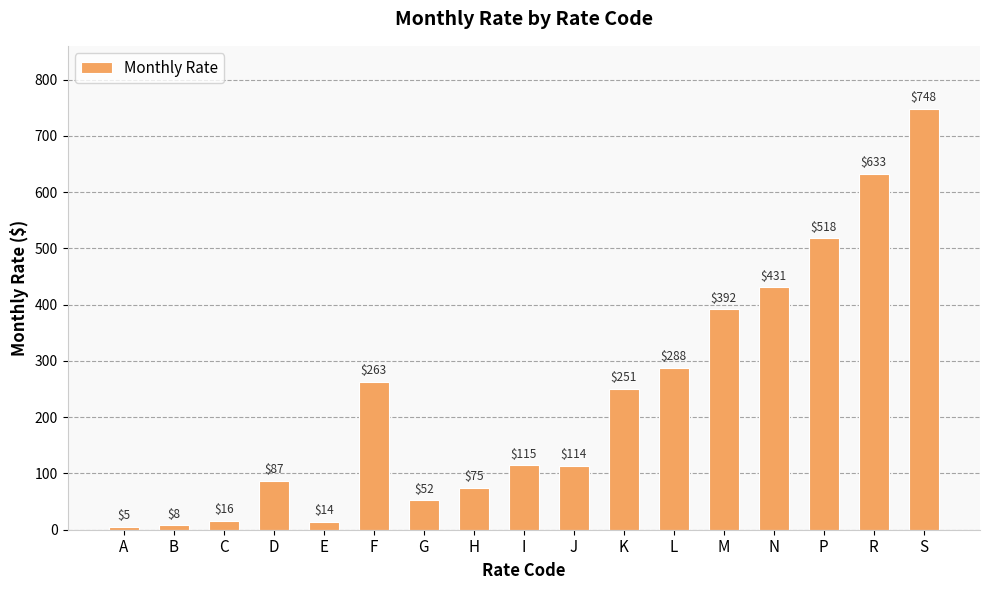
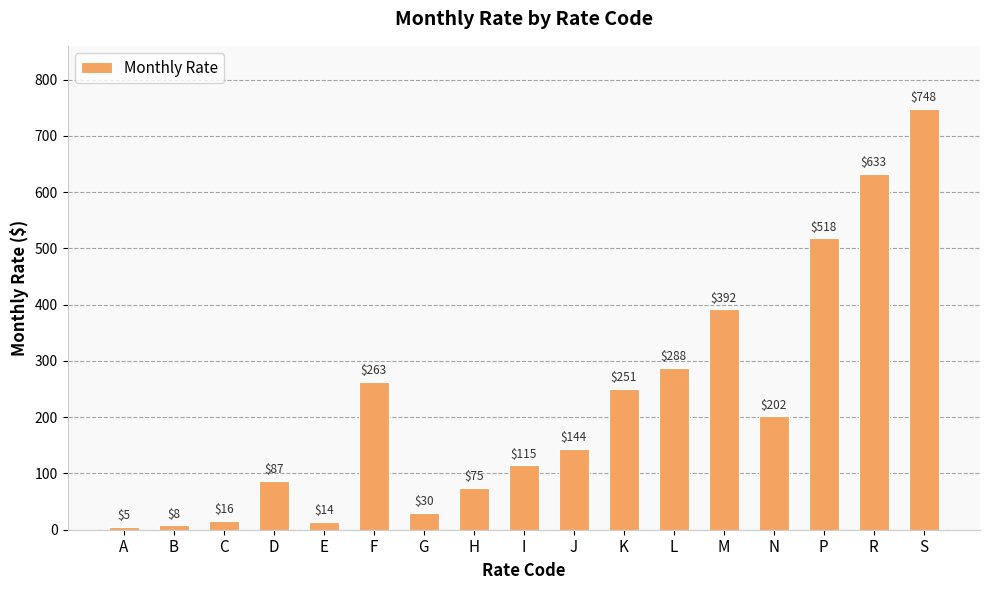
  {
    "A": "$5",
    "B": "$8",
    "C": "$16",
    "D": "$87",
    "E": "$14",
    "F": "$263",
-   "G": "$52",
+   "G": "$30",
    "H": "$75",
    "I": "$115",
-   "J": "$114",
+   "J": "$144",
    "K": "$251",
    "L": "$288",
    "M": "$392",
-   "N": "$431",
+   "N": "$202",
    "P": "$518",
    "R": "$633",
    "S": "$748"
  }
